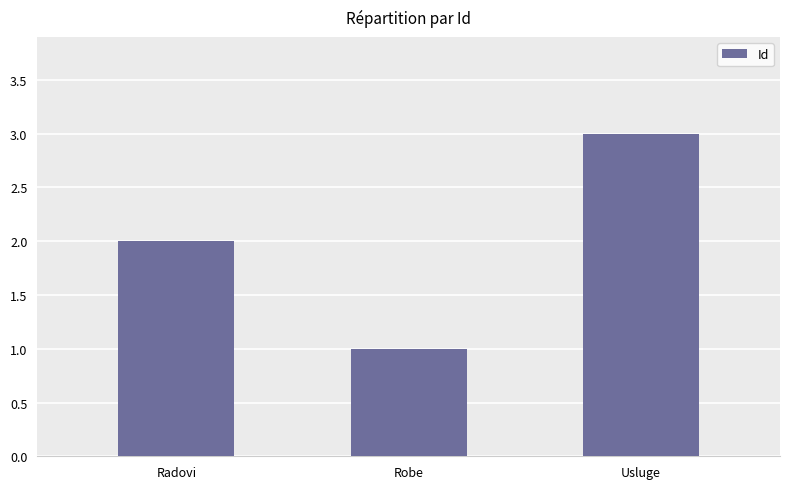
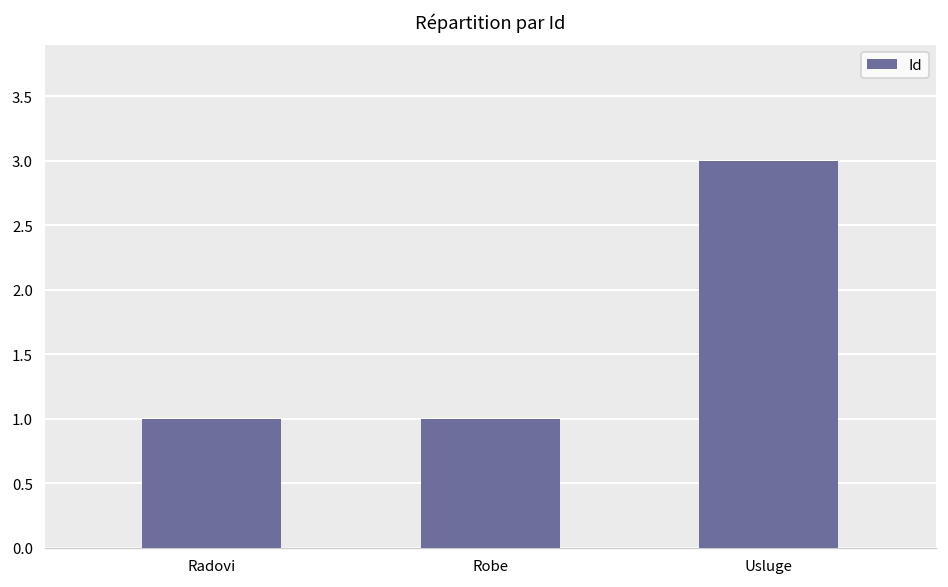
  {
-   "Radovi": 2,
+   "Radovi": 1,
    "Robe": 1,
    "Usluge": 3
  }
